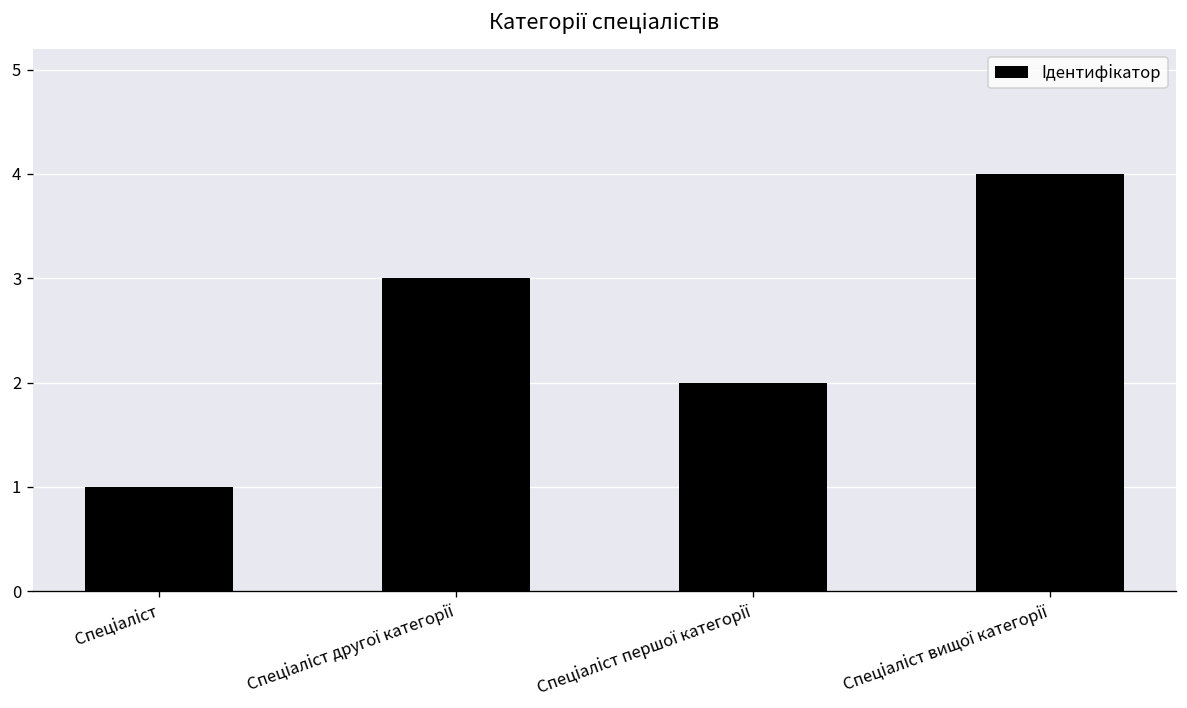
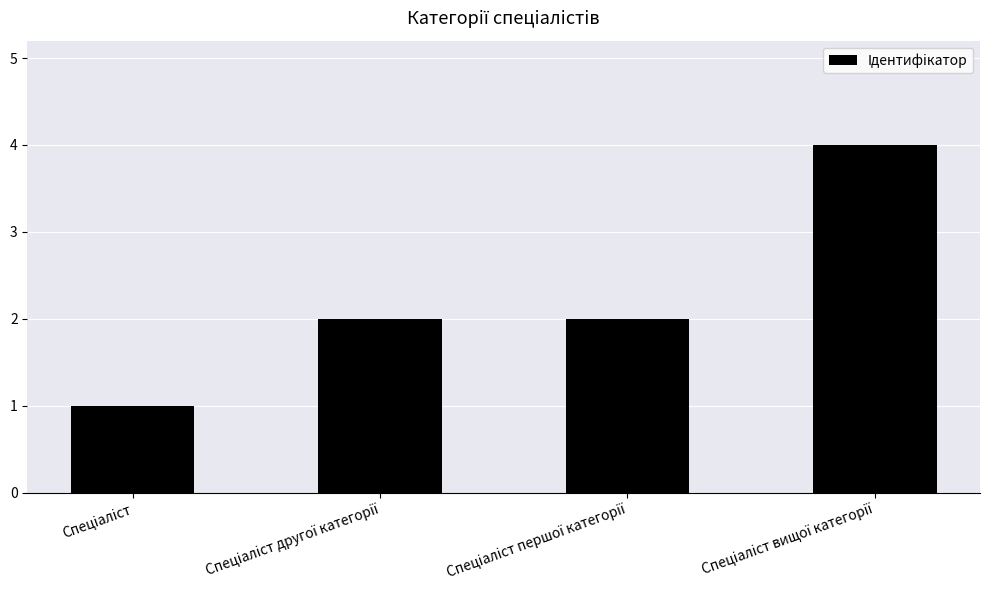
  {
    "Спеціаліст": 1,
-   "Спеціаліст другої категорії": 3,
+   "Спеціаліст другої категорії": 2,
    "Спеціаліст першої категорії": 2,
    "Спеціаліст вищої категорії": 4
  }
